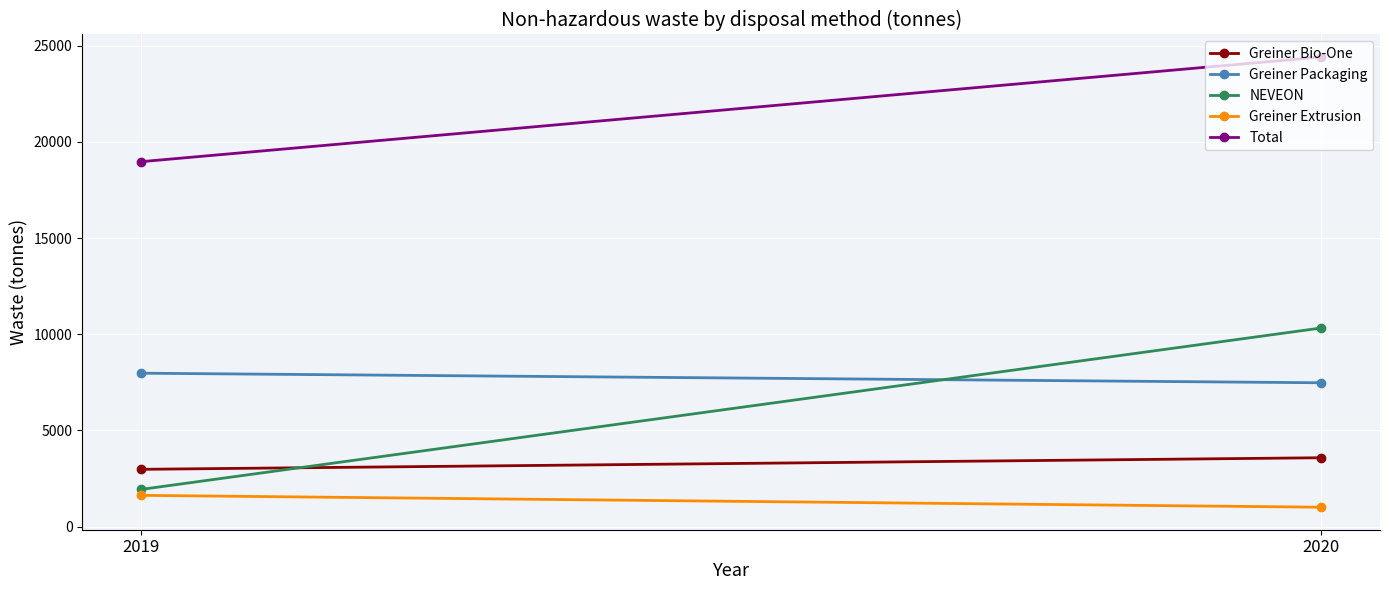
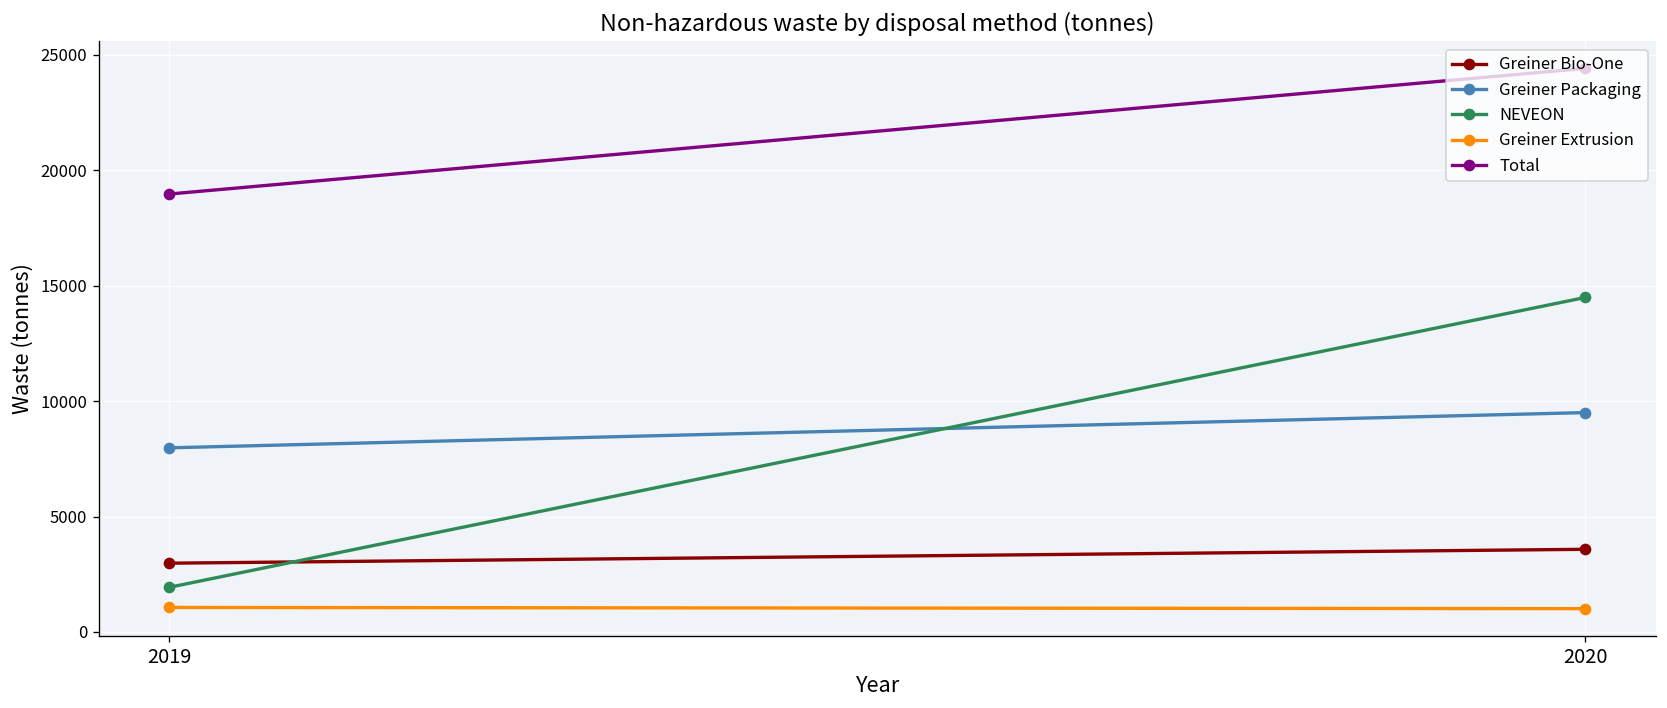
  {
    "Greiner Bio-One": {
      "2019": 3000,
      "2020": 3600
    },
    "Greiner Packaging": {
      "2019": 8000,
-     "2020": 7500
+     "2020": 9500
    },
    "NEVEON": {
      "2019": 1900,
-     "2020": 10300
+     "2020": 14500
    },
    "Greiner Extrusion": {
-     "2019": 1600,
+     "2019": 1100,
      "2020": 1000
    },
    "Total": {
      "2019": 19000
    }
  }
